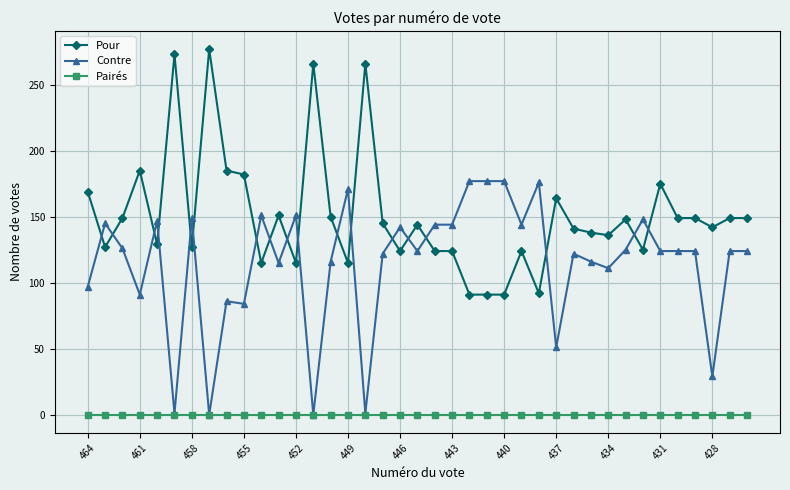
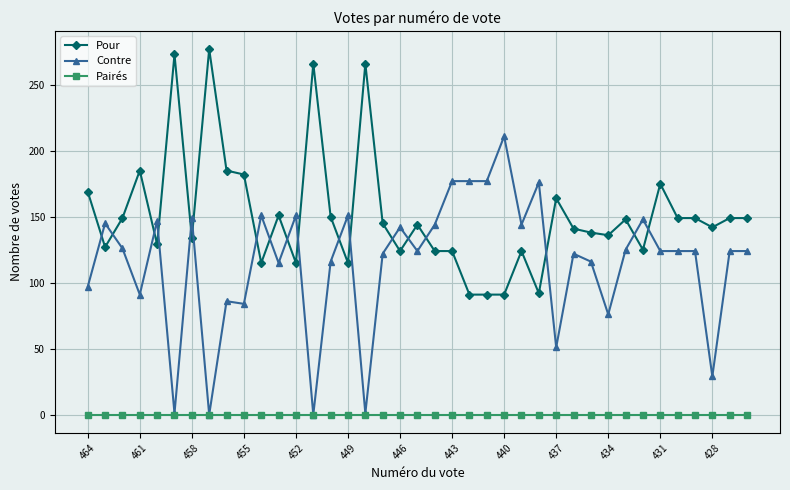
  {
    "Pour": {
      "464": 169,
      "461": 185,
-     "458": 127,
+     "458": 134,
      "455": 182,
      "452": 115,
      "449": 115,
      "446": 124,
      "443": 124,
      "440": 91,
      "437": 164,
      "434": 136,
      "431": 175,
      "428": 142
    },
    "Contre": {
      "464": 97,
      "461": 91,
      "458": 149,
      "455": 84,
      "452": 151,
-     "449": 171,
+     "449": 151,
      "446": 142,
-     "443": 144,
-     "440": 177,
+     "443": 177,
+     "440": 211,
      "437": 51,
-     "434": 111,
+     "434": 76,
      "431": 124,
      "428": 29
    },
    "Pairés": {
      "464": 0,
      "461": 0,
      "458": 0,
      "455": 0,
      "452": 0,
      "449": 0,
      "446": 0,
      "443": 0,
      "440": 0,
      "437": 0,
      "434": 0,
      "431": 0,
      "428": 0
    }
  }
